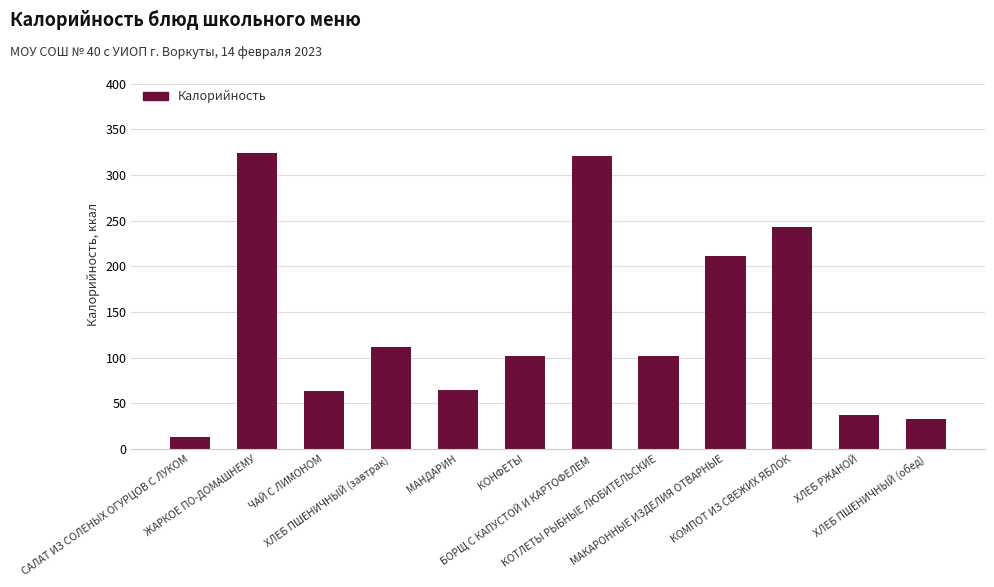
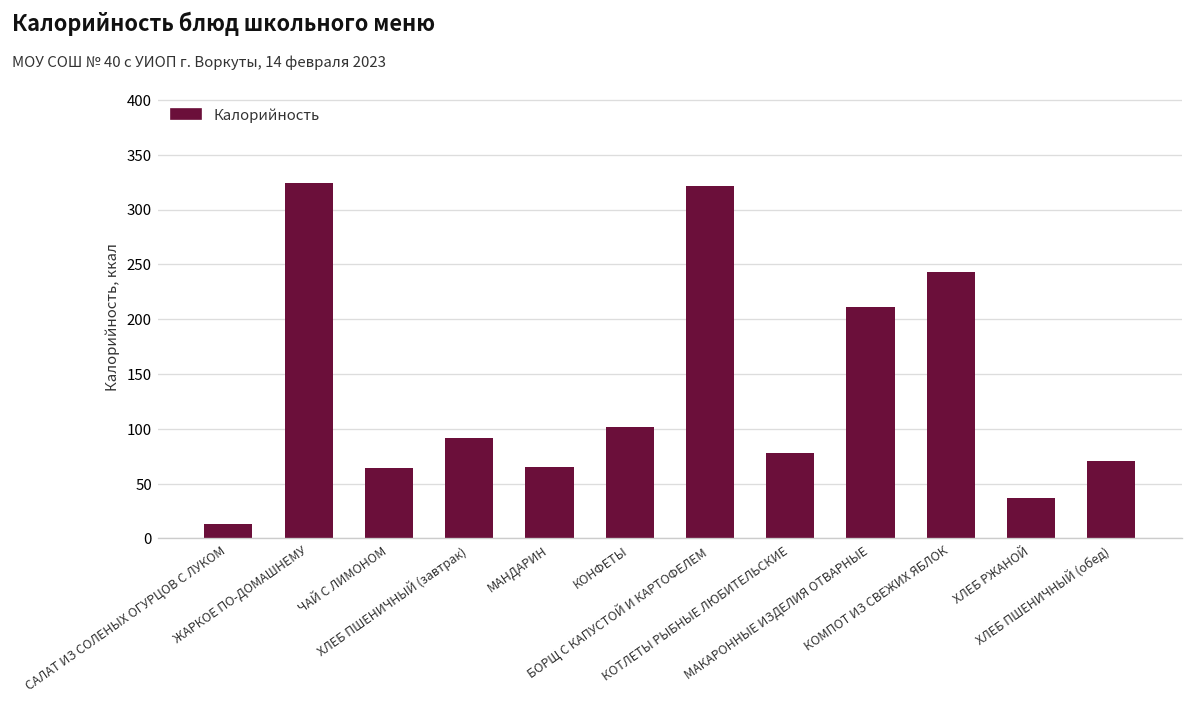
  {
    "САЛАТ ИЗ СОЛЕНЫХ ОГУРЦОВ С ЛУКОМ": 10,
    "ЖАРКОЕ ПО-ДОМАШНЕМУ": 320,
    "ЧАЙ С ЛИМОНОМ": 60,
-   "ХЛЕБ ПШЕНИЧНЫЙ (завтрак)": 110,
+   "ХЛЕБ ПШЕНИЧНЫЙ (завтрак)": 90,
    "МАНДАРИН": 70,
    "КОНФЕТЫ": 100,
    "БОРЩ С КАПУСТОЙ И КАРТОФЕЛЕМ": 320,
-   "КОТЛЕТЫ РЫБНЫЕ ЛЮБИТЕЛЬСКИЕ": 100,
+   "КОТЛЕТЫ РЫБНЫЕ ЛЮБИТЕЛЬСКИЕ": 80,
    "МАКАРОННЫЕ ИЗДЕЛИЯ ОТВАРНЫЕ": 210,
    "КОМПОТ ИЗ СВЕЖИХ ЯБЛОК": 240,
    "ХЛЕБ РЖАНОЙ": 40,
-   "ХЛЕБ ПШЕНИЧНЫЙ (обед)": 30
+   "ХЛЕБ ПШЕНИЧНЫЙ (обед)": 70
  }
